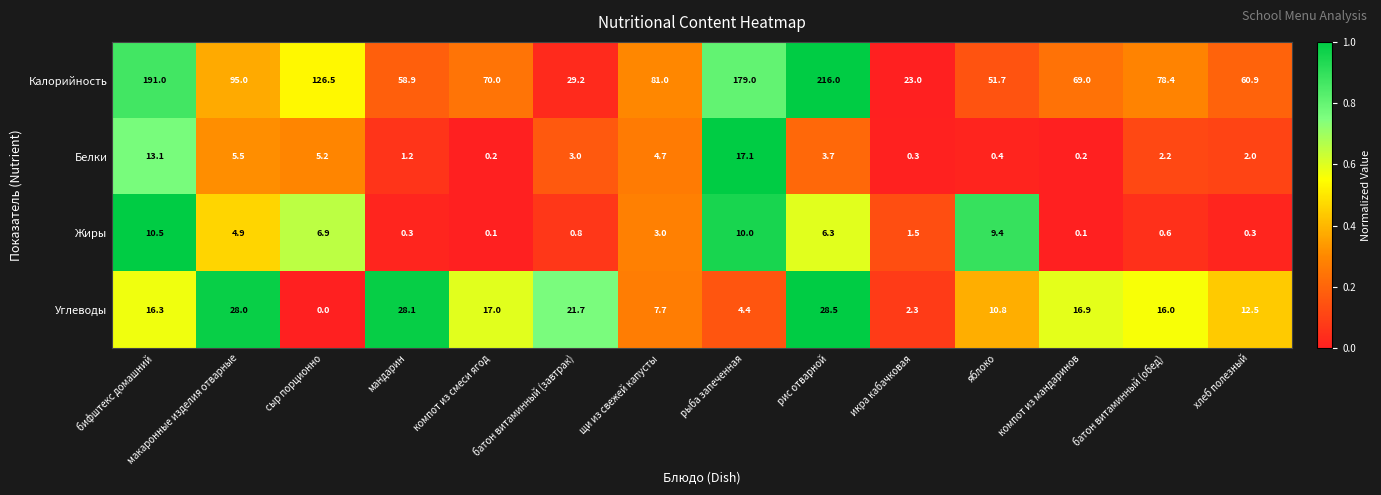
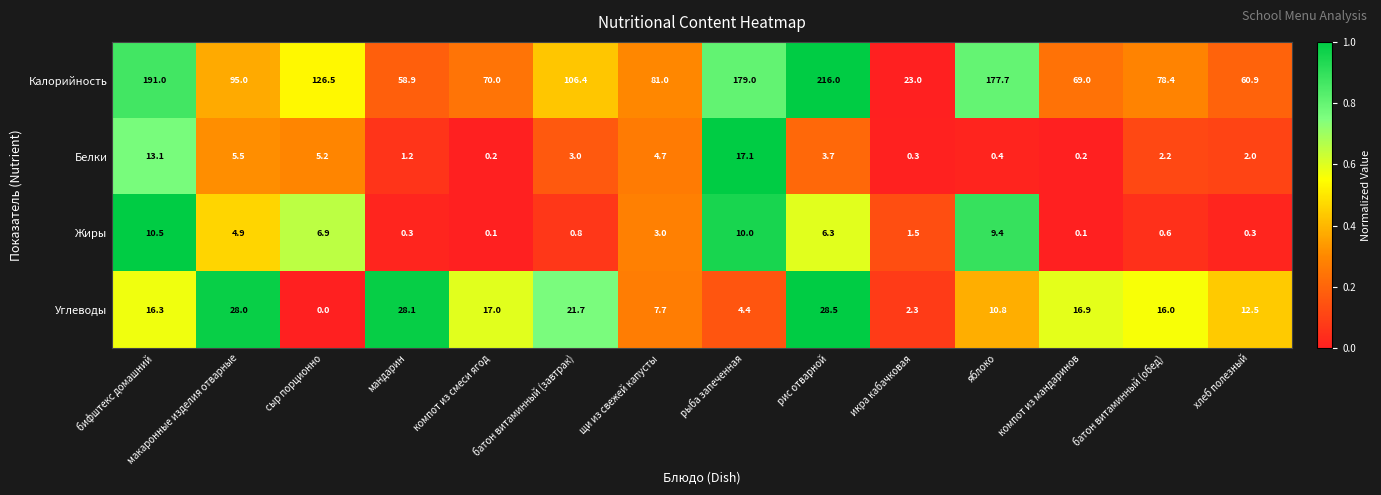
  {
    "Калорийность": {
      "бифштекс домашний": 191.0,
      "макаронные изделия отварные": 95.0,
      "сыр порционно": 126.5,
      "мандарин": 58.9,
      "компот из смеси ягод": 70.0,
-     "батон витаминный (завтрак)": 29.2,
+     "батон витаминный (завтрак)": 106.4,
      "щи из свежей капусты": 81.0,
      "рыба запеченная": 179.0,
      "рис отварной": 216.0,
      "икра кабачковая": 23.0,
-     "яблоко": 51.7,
+     "яблоко": 177.7,
      "компот из мандаринов": 69.0,
      "батон витаминный (обед)": 78.4,
      "хлеб полезный": 60.9
    },
    "Белки": {
      "бифштекс домашний": 13.1,
      "макаронные изделия отварные": 5.5,
      "сыр порционно": 5.2,
      "мандарин": 1.2,
      "компот из смеси ягод": 0.2,
      "батон витаминный (завтрак)": 3.0,
      "щи из свежей капусты": 4.7,
      "рыба запеченная": 17.1,
      "рис отварной": 3.7,
      "икра кабачковая": 0.3,
      "яблоко": 0.4,
      "компот из мандаринов": 0.2,
      "батон витаминный (обед)": 2.2,
      "хлеб полезный": 2.0
    },
    "Жиры": {
      "бифштекс домашний": 10.5,
      "макаронные изделия отварные": 4.9,
      "сыр порционно": 6.9,
      "мандарин": 0.3,
      "компот из смеси ягод": 0.1,
      "батон витаминный (завтрак)": 0.8,
      "щи из свежей капусты": 3.0,
      "рыба запеченная": 10.0,
      "рис отварной": 6.3,
      "икра кабачковая": 1.5,
      "яблоко": 9.4,
      "компот из мандаринов": 0.1,
      "батон витаминный (обед)": 0.6,
      "хлеб полезный": 0.3
    },
    "Углеводы": {
      "бифштекс домашний": 16.3,
      "макаронные изделия отварные": 28.0,
      "сыр порционно": 0.0,
      "мандарин": 28.1,
      "компот из смеси ягод": 17.0,
      "батон витаминный (завтрак)": 21.7,
      "щи из свежей капусты": 7.7,
      "рыба запеченная": 4.4,
      "рис отварной": 28.5,
      "икра кабачковая": 2.3,
      "яблоко": 10.8,
      "компот из мандаринов": 16.9,
      "батон витаминный (обед)": 16.0,
      "хлеб полезный": 12.5
    }
  }
